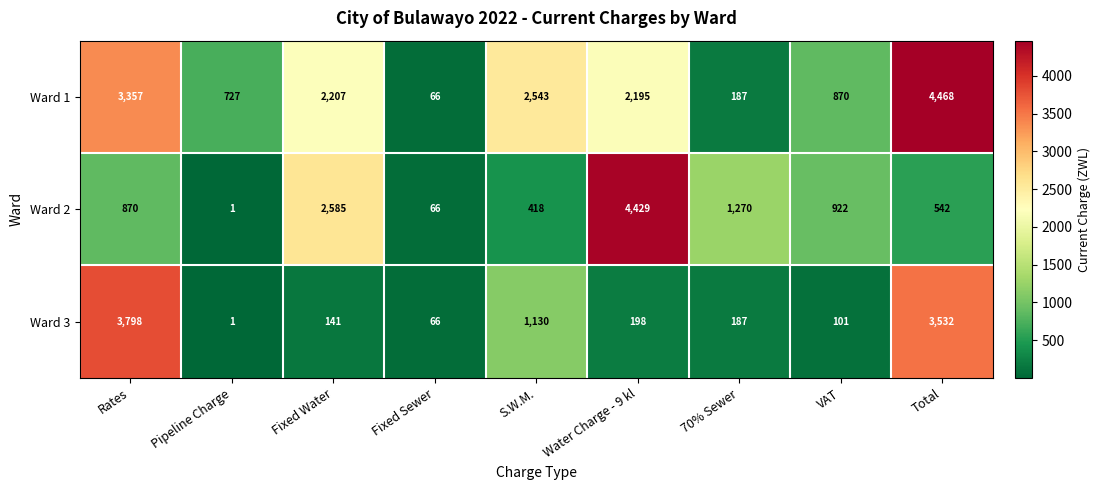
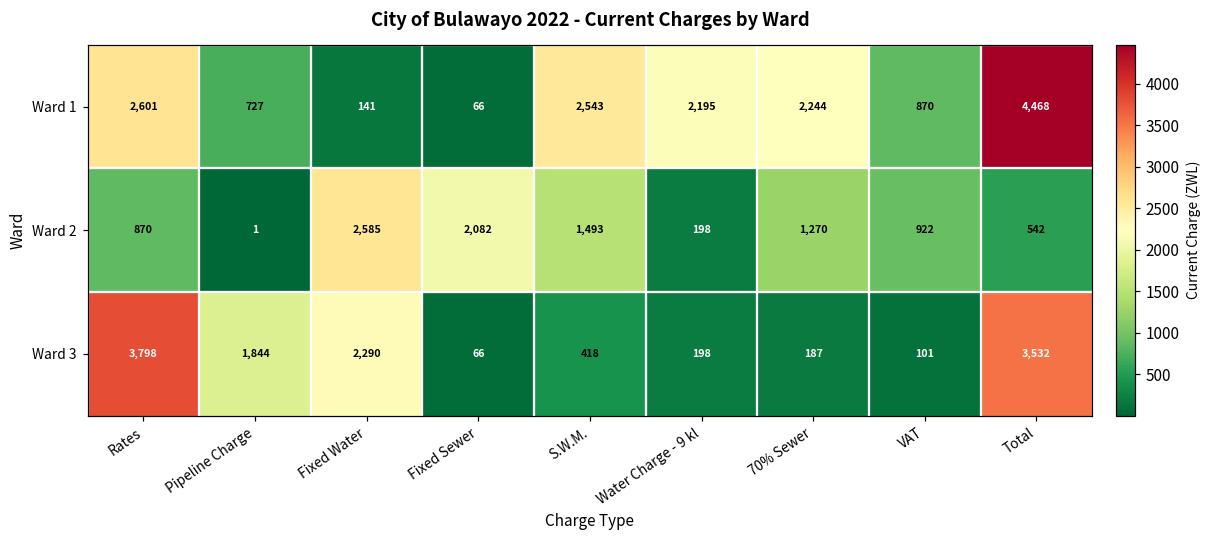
  {
    "Ward 1": {
-     "Rates": "3,357",
+     "Rates": "2,601",
      "Pipeline Charge": "727",
-     "Fixed Water": "2,207",
+     "Fixed Water": "141",
      "Fixed Sewer": "66",
      "S.W.M.": "2,543",
      "Water Charge - 9 kl": "2,195",
-     "70% Sewer": "187",
+     "70% Sewer": "2,244",
      "VAT": "870",
      "Total": "4,468"
    },
    "Ward 2": {
      "Rates": "870",
      "Pipeline Charge": "1",
      "Fixed Water": "2,585",
-     "Fixed Sewer": "66",
-     "S.W.M.": "418",
-     "Water Charge - 9 kl": "4,429",
+     "Fixed Sewer": "2,082",
+     "S.W.M.": "1,493",
+     "Water Charge - 9 kl": "198",
      "70% Sewer": "1,270",
      "VAT": "922",
      "Total": "542"
    },
    "Ward 3": {
      "Rates": "3,798",
-     "Pipeline Charge": "1",
-     "Fixed Water": "141",
+     "Pipeline Charge": "1,844",
+     "Fixed Water": "2,290",
      "Fixed Sewer": "66",
-     "S.W.M.": "1,130",
+     "S.W.M.": "418",
      "Water Charge - 9 kl": "198",
      "70% Sewer": "187",
      "VAT": "101",
      "Total": "3,532"
    }
  }
